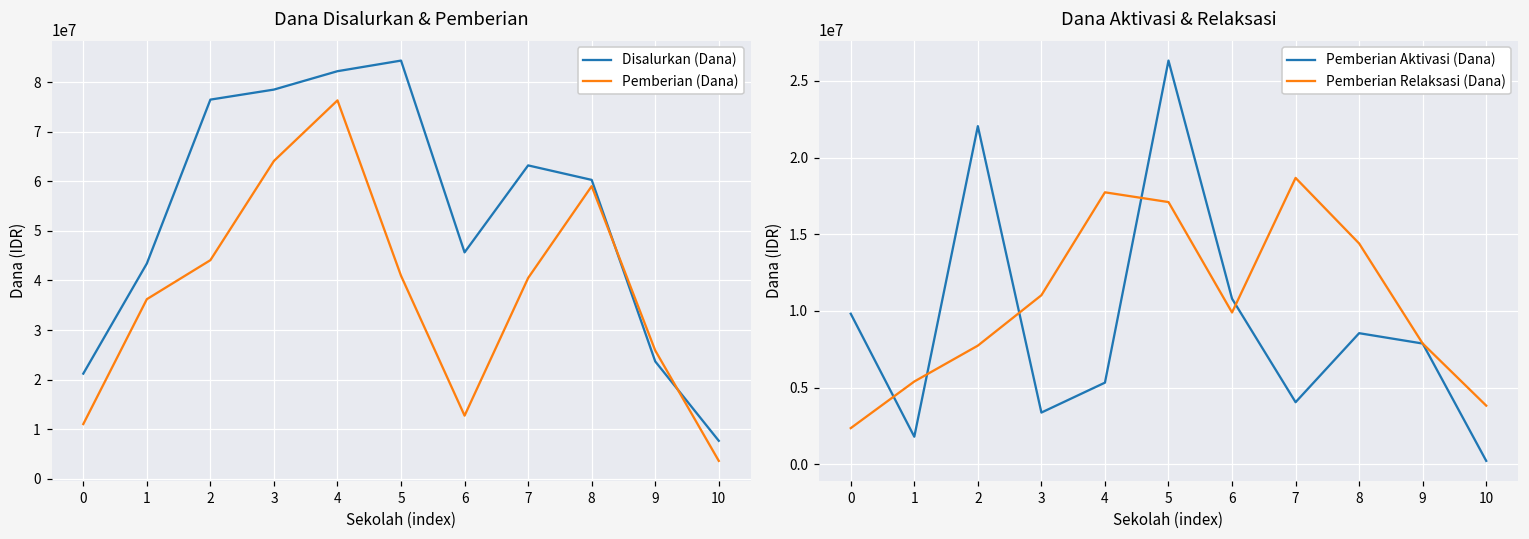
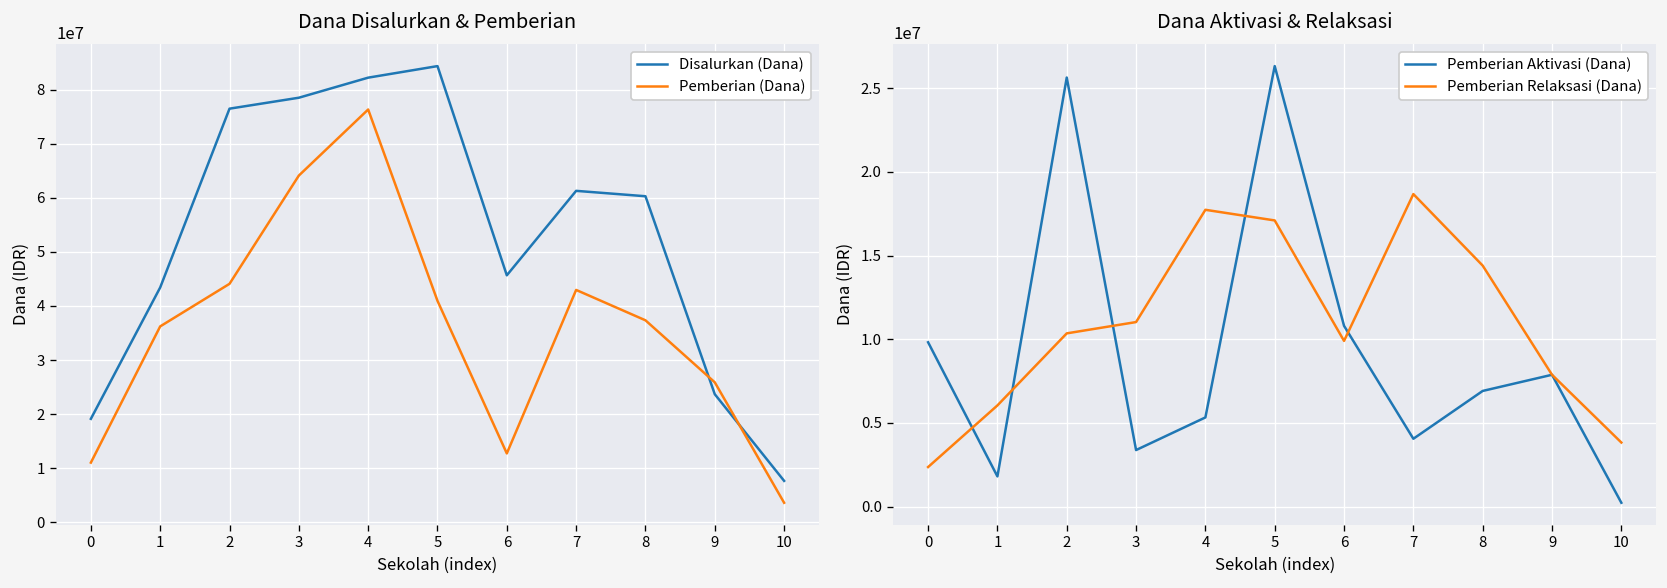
  {
    "Dana Disalurkan & Pemberian": {
      "Disalurkan (Dana)": {
-       "0": 21000000,
+       "0": 19000000,
        "1": 43000000,
        "2": 77000000,
        "3": 79000000,
        "4": 82000000,
        "5": 84000000,
        "6": 46000000,
-       "7": 63000000,
+       "7": 61000000,
        "8": 60000000,
        "9": 24000000,
        "10": 8000000
      },
      "Pemberian (Dana)": {
        "0": 11000000,
        "1": 36000000,
        "2": 44000000,
        "3": 64000000,
        "4": 76000000,
        "5": 41000000,
        "6": 13000000,
-       "7": 41000000,
-       "8": 59000000,
+       "7": 43000000,
+       "8": 37000000,
        "9": 26000000,
        "10": 4000000
      }
    },
    "Dana Aktivasi & Relaksasi": {
      "Pemberian Aktivasi (Dana)": {
        "0": 9800000,
        "1": 1800000,
-       "2": 22100000,
+       "2": 25600000,
        "3": 3400000,
        "4": 5300000,
        "5": 26300000,
        "6": 10800000,
        "7": 4100000,
-       "8": 8600000,
+       "8": 6900000,
        "10": 200000
      },
      "Pemberian Relaksasi (Dana)": {
        "0": 2400000,
-       "1": 5400000,
-       "2": 7700000,
+       "1": 6000000,
+       "2": 10400000,
        "3": 11000000,
        "4": 17700000,
        "5": 17100000,
        "6": 9900000,
        "7": 18700000,
        "8": 14400000,
        "10": 3800000
      }
    }
  }
